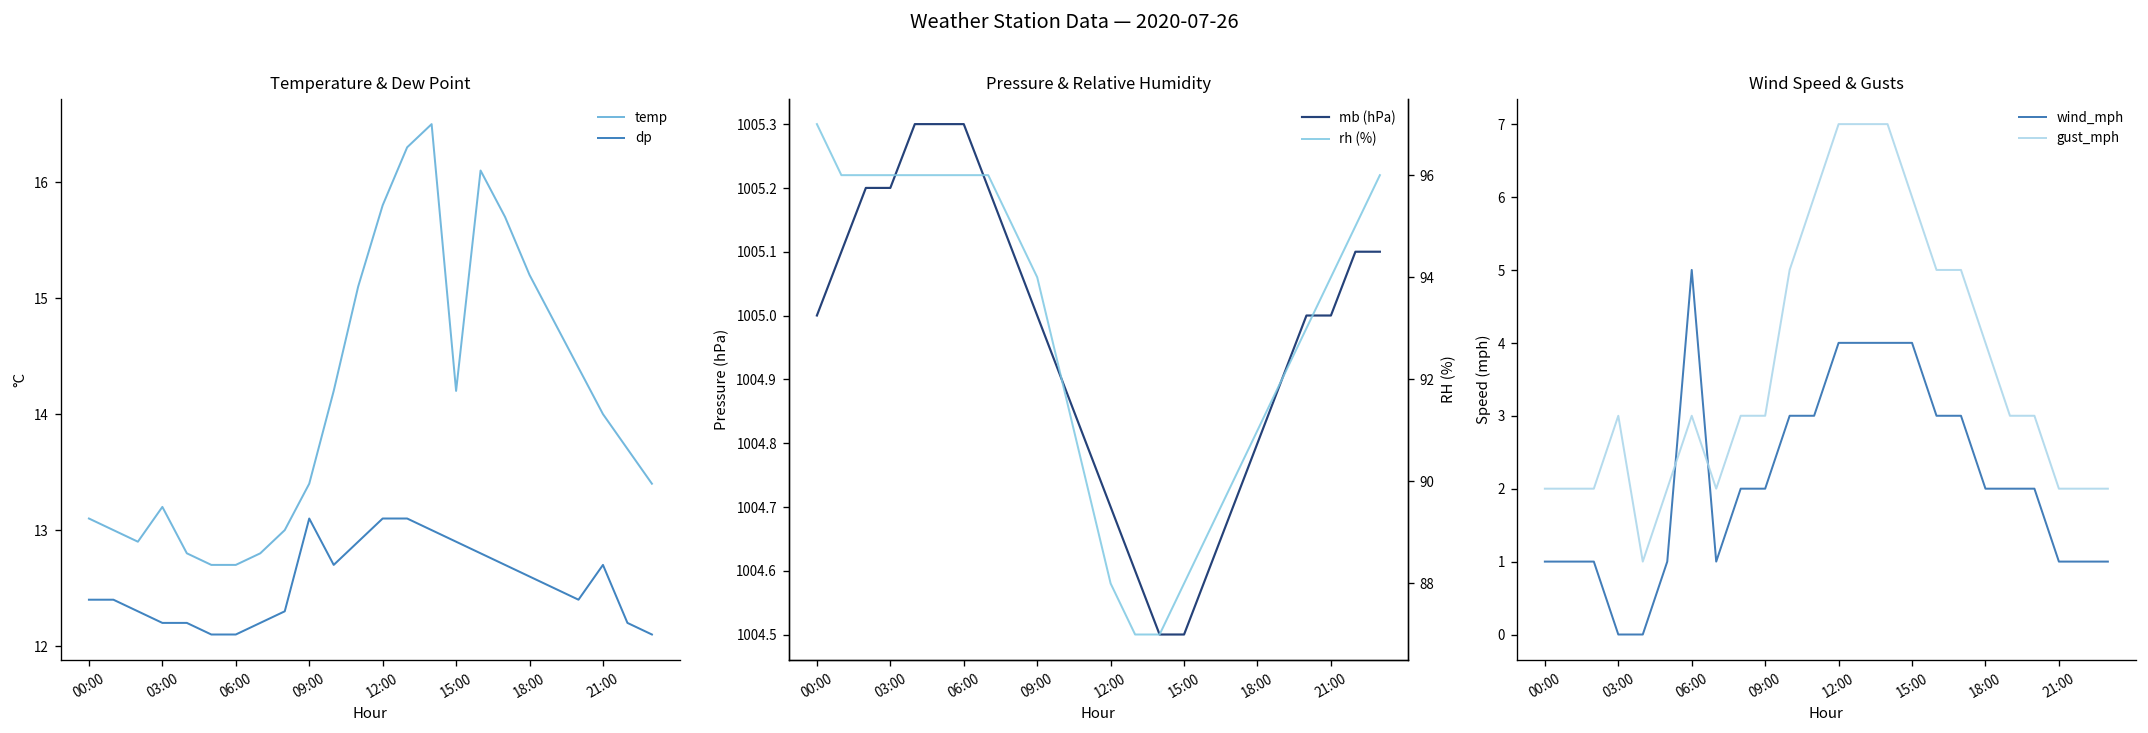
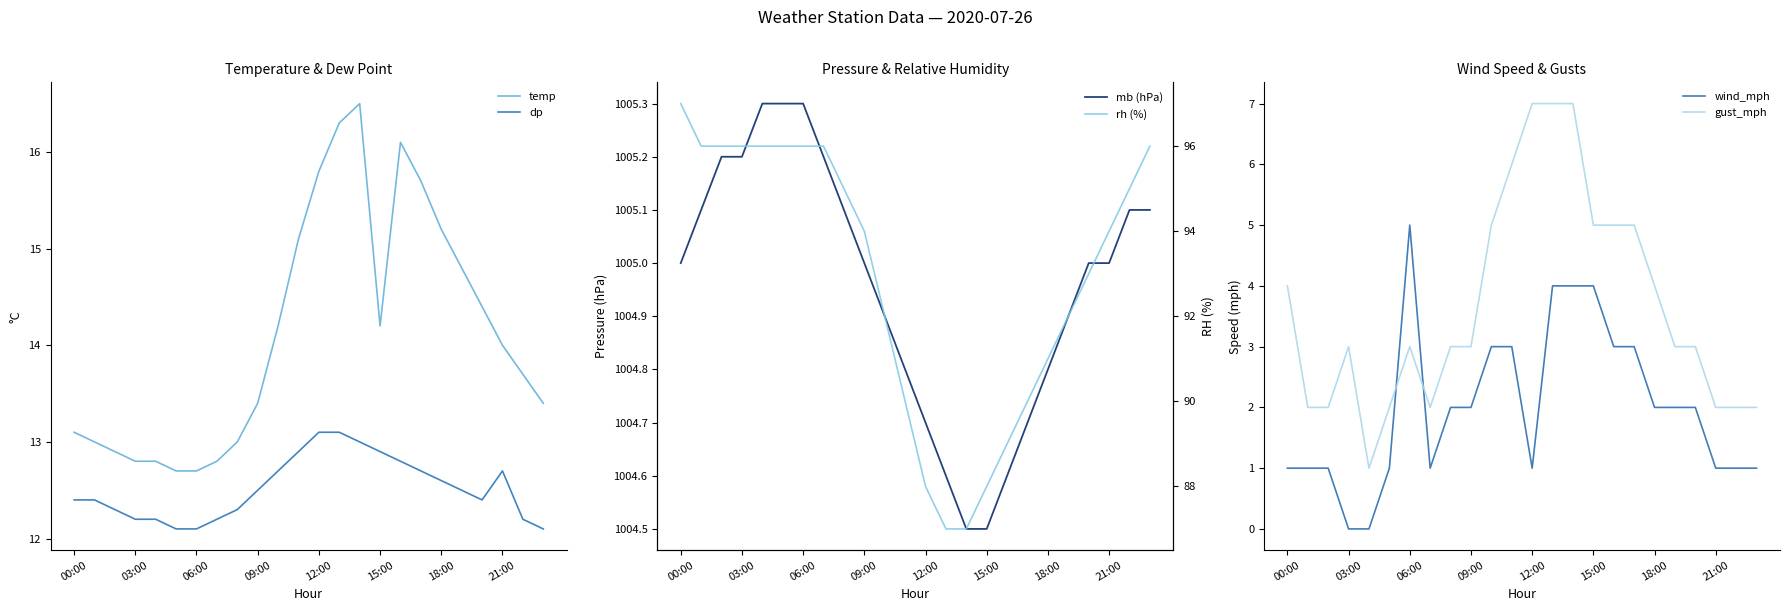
  {
    "Temperature & Dew Point": {
      "temp": {
        "00:00": 13.1,
-       "03:00": 13.2,
+       "03:00": 12.8,
        "06:00": 12.7,
        "09:00": 13.4,
        "12:00": 15.8,
        "15:00": 14.2,
        "18:00": 15.2,
        "21:00": 14.0
      },
      "dp": {
        "00:00": 12.4,
        "03:00": 12.2,
        "06:00": 12.1,
-       "09:00": 13.1,
+       "09:00": 12.5,
        "12:00": 13.1,
        "15:00": 12.9,
        "18:00": 12.6,
        "21:00": 12.7
      }
    },
    "Wind Speed & Gusts": {
      "wind_mph": {
        "00:00": 1,
        "03:00": 0,
        "06:00": 5,
        "09:00": 2,
-       "12:00": 4,
+       "12:00": 1,
        "15:00": 4,
        "18:00": 2,
        "21:00": 1
      },
      "gust_mph": {
-       "00:00": 2,
+       "00:00": 4,
        "03:00": 3,
        "06:00": 3,
        "09:00": 3,
        "12:00": 7,
-       "15:00": 6,
+       "15:00": 5,
        "18:00": 4,
        "21:00": 2
      }
    }
  }
